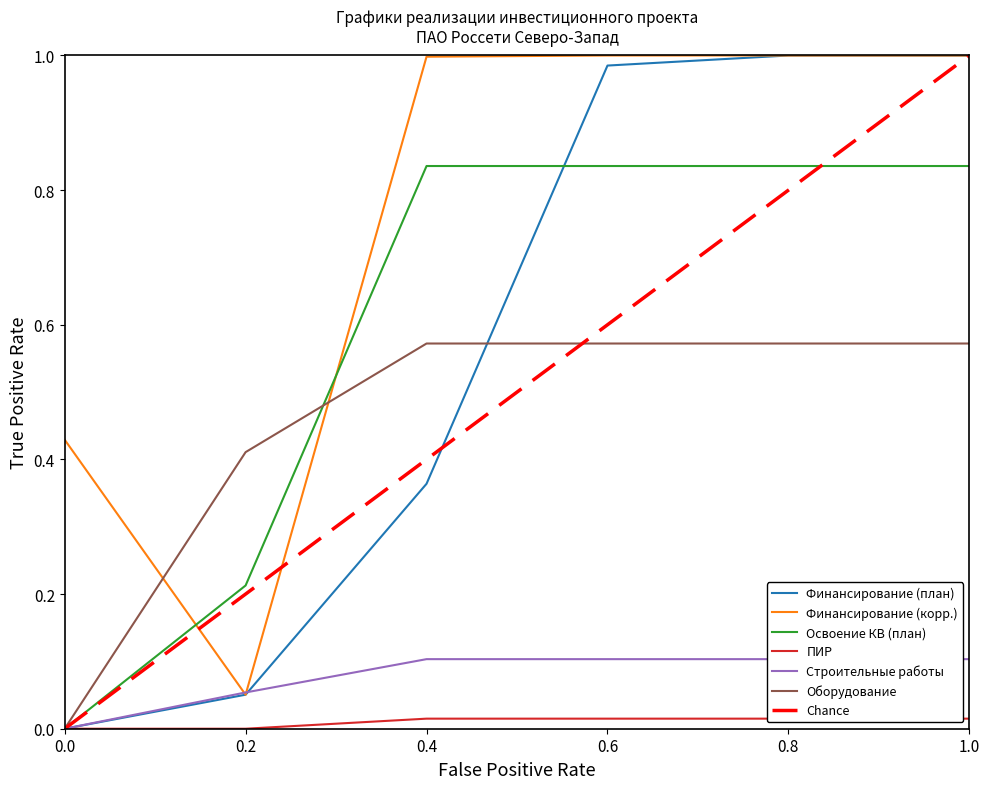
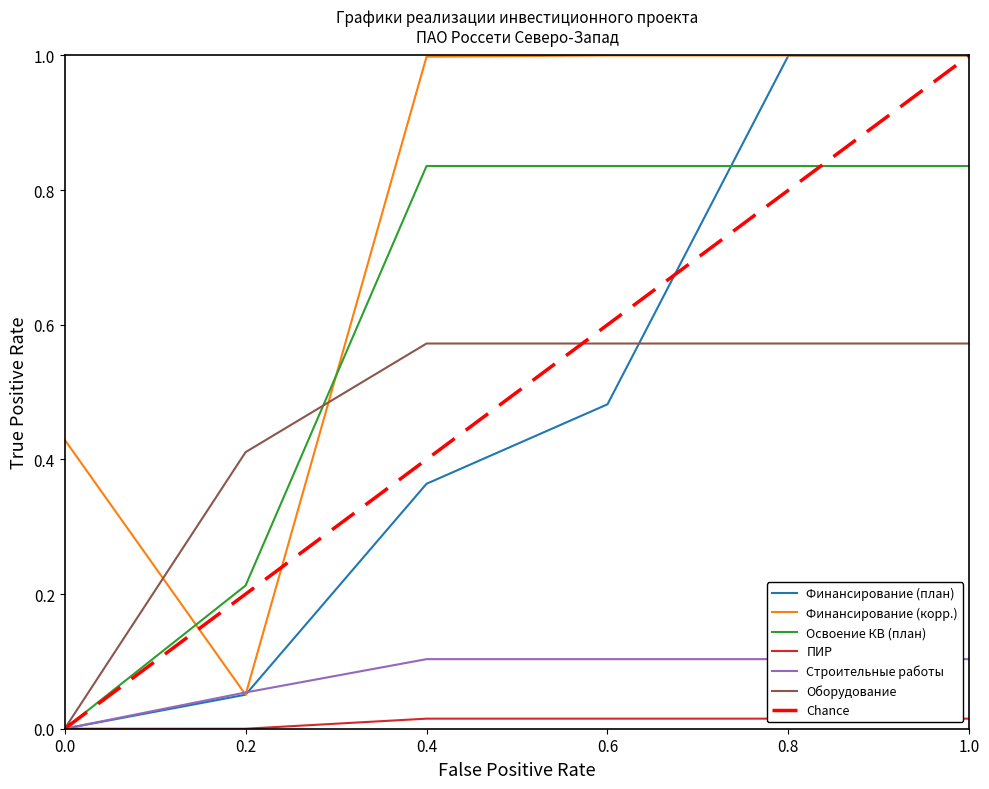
  {
    "Финансирование (план)": {
      "0.4": 0.36,
-     "0.6": 0.99
+     "0.6": 0.48
    },
    "Финансирование (корр.)": {
      "0.0": 0.43,
      "0.4": 1.00,
      "0.6": 1.00
    },
    "Освоение КВ (план)": {
      "0.2": 0.21,
      "0.4": 0.84,
      "0.6": 0.84,
      "0.8": 0.84,
      "1.0": 0.84
    },
    "ПИР": {
      "0.2": 0.00,
      "0.4": 0.01,
      "0.6": 0.01,
      "1.0": 0.01
    },
    "Строительные работы": {
      "0.4": 0.10,
      "0.6": 0.10,
      "1.0": 0.10
    },
    "Оборудование": {
      "0.2": 0.41,
      "0.4": 0.57,
      "0.6": 0.57,
      "0.8": 0.57,
      "1.0": 0.57
    }
  }
